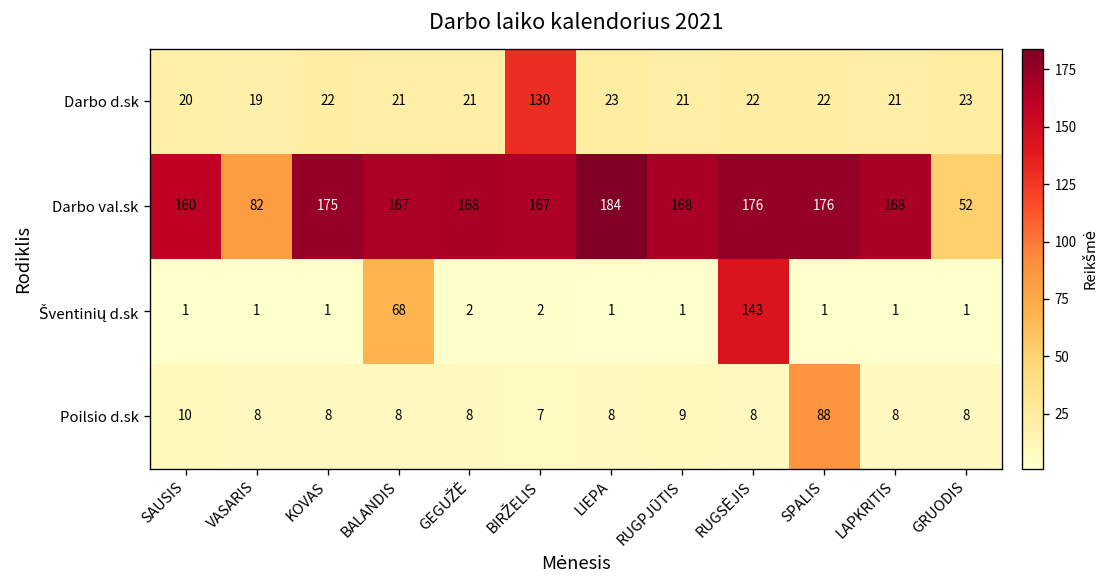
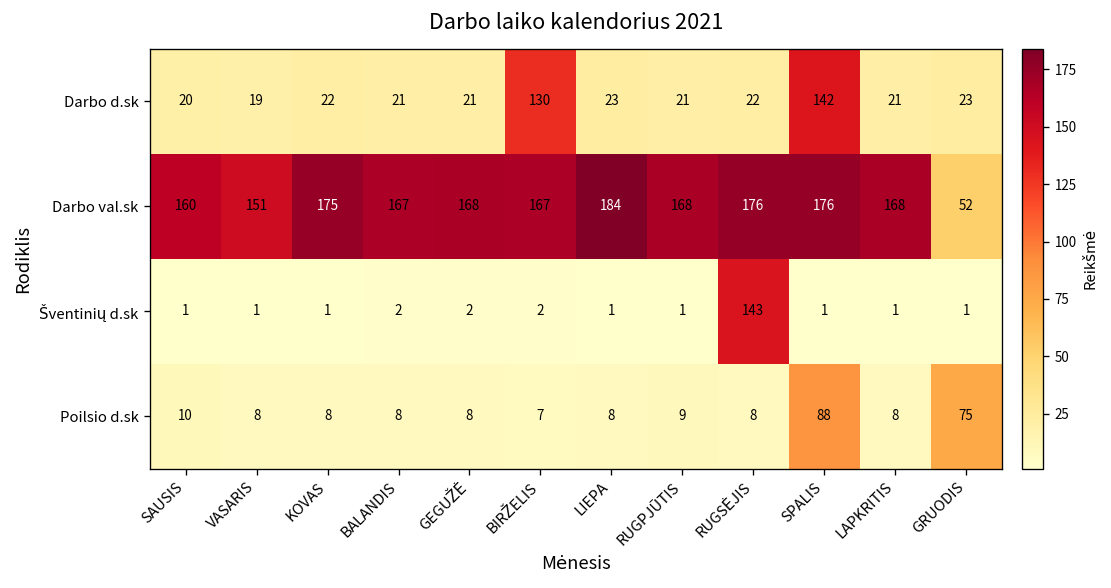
  {
    "Darbo d.sk": {
      "SAUSIS": 20,
      "VASARIS": 19,
      "KOVAS": 22,
      "BALANDIS": 21,
      "GEGUŽĖ": 21,
      "BIRŽELIS": 130,
      "LIEPA": 23,
      "RUGPJŪTIS": 21,
      "RUGSĖJIS": 22,
-     "SPALIS": 22,
+     "SPALIS": 142,
      "LAPKRITIS": 21,
      "GRUODIS": 23
    },
    "Darbo val.sk": {
      "SAUSIS": 160,
-     "VASARIS": 82,
+     "VASARIS": 151,
      "KOVAS": 175,
      "BALANDIS": 167,
      "GEGUŽĖ": 168,
      "BIRŽELIS": 167,
      "LIEPA": 184,
      "RUGPJŪTIS": 168,
      "RUGSĖJIS": 176,
      "SPALIS": 176,
      "LAPKRITIS": 168,
      "GRUODIS": 52
    },
    "Šventinių d.sk": {
      "SAUSIS": 1,
      "VASARIS": 1,
      "KOVAS": 1,
-     "BALANDIS": 68,
+     "BALANDIS": 2,
      "GEGUŽĖ": 2,
      "BIRŽELIS": 2,
      "LIEPA": 1,
      "RUGPJŪTIS": 1,
      "RUGSĖJIS": 143,
      "SPALIS": 1,
      "LAPKRITIS": 1,
      "GRUODIS": 1
    },
    "Poilsio d.sk": {
      "SAUSIS": 10,
      "VASARIS": 8,
      "KOVAS": 8,
      "BALANDIS": 8,
      "GEGUŽĖ": 8,
      "BIRŽELIS": 7,
      "LIEPA": 8,
      "RUGPJŪTIS": 9,
      "RUGSĖJIS": 8,
      "SPALIS": 88,
      "LAPKRITIS": 8,
-     "GRUODIS": 8
+     "GRUODIS": 75
    }
  }
